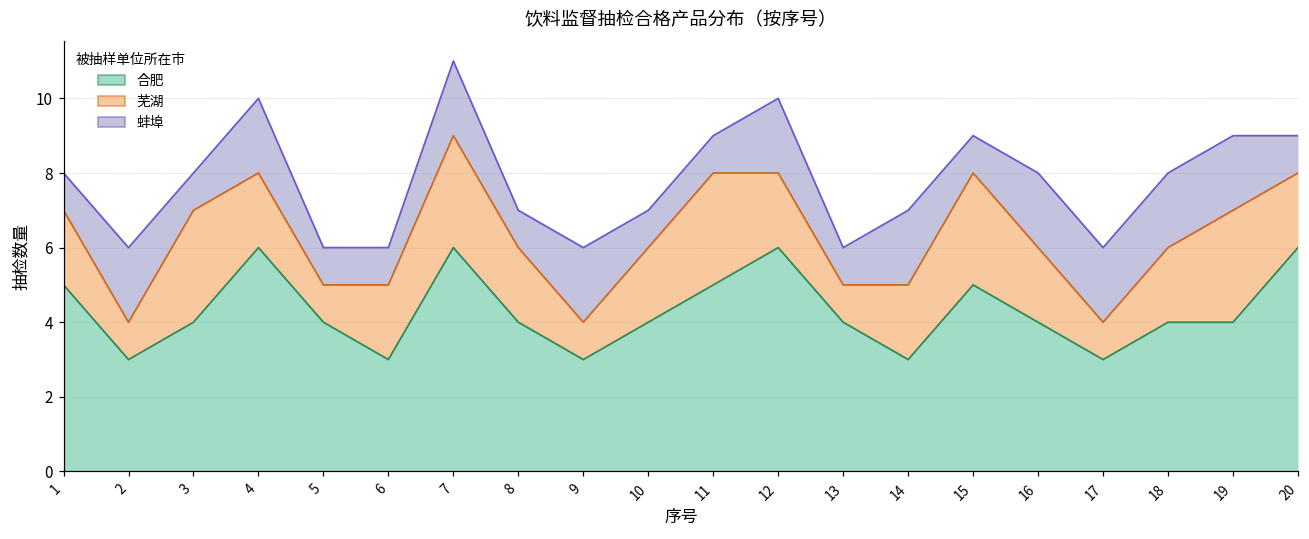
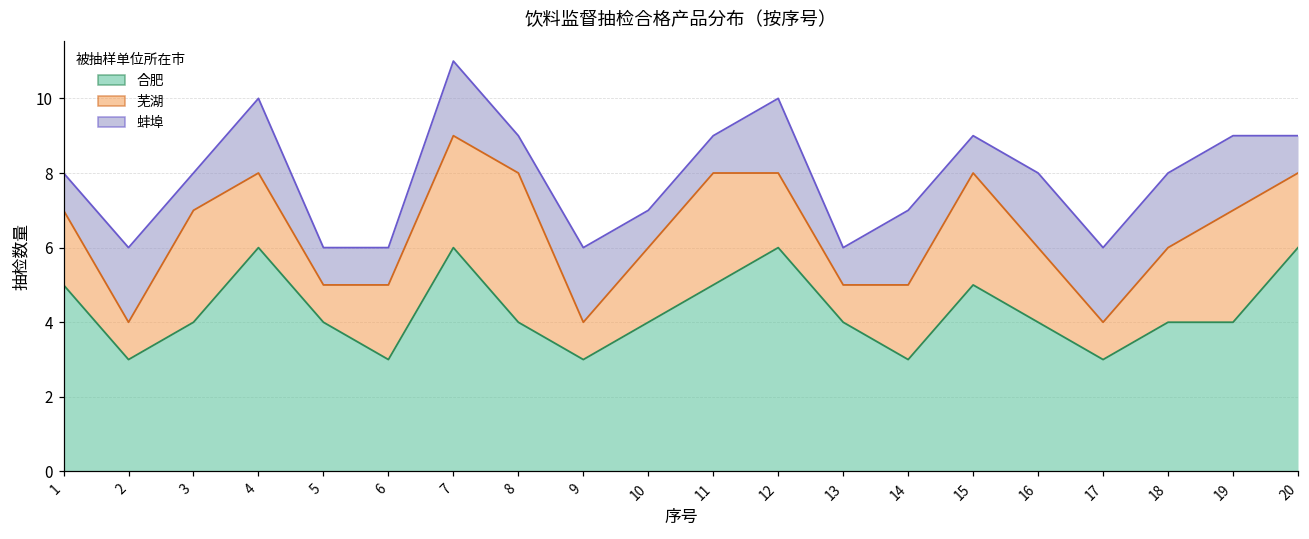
  {
    "合肥": {
      "1": 5,
      "2": 3,
      "3": 4,
      "4": 6,
      "5": 4,
      "6": 3,
      "7": 6,
      "8": 4,
      "9": 3,
      "10": 4,
      "11": 5,
      "12": 6,
      "13": 4,
      "14": 3,
      "15": 5,
      "16": 4,
      "17": 3,
      "18": 4,
      "19": 4,
      "20": 6
    },
    "芜湖": {
      "1": 2,
      "2": 1,
      "3": 3,
      "4": 2,
      "5": 1,
      "6": 2,
      "7": 3,
-     "8": 2,
+     "8": 4,
      "9": 1,
      "10": 2,
      "11": 3,
      "12": 2,
      "13": 1,
      "14": 2,
      "15": 3,
      "16": 2,
      "17": 1,
      "18": 2,
      "19": 3,
      "20": 2
    },
    "蚌埠": {
      "1": 1,
      "2": 2,
      "3": 1,
      "4": 2,
      "5": 1,
      "6": 1,
      "7": 2,
      "8": 1,
      "9": 2,
      "10": 1,
      "11": 1,
      "12": 2,
      "13": 1,
      "14": 2,
      "15": 1,
      "16": 2,
      "17": 2,
      "18": 2,
      "19": 2,
      "20": 1
    }
  }
